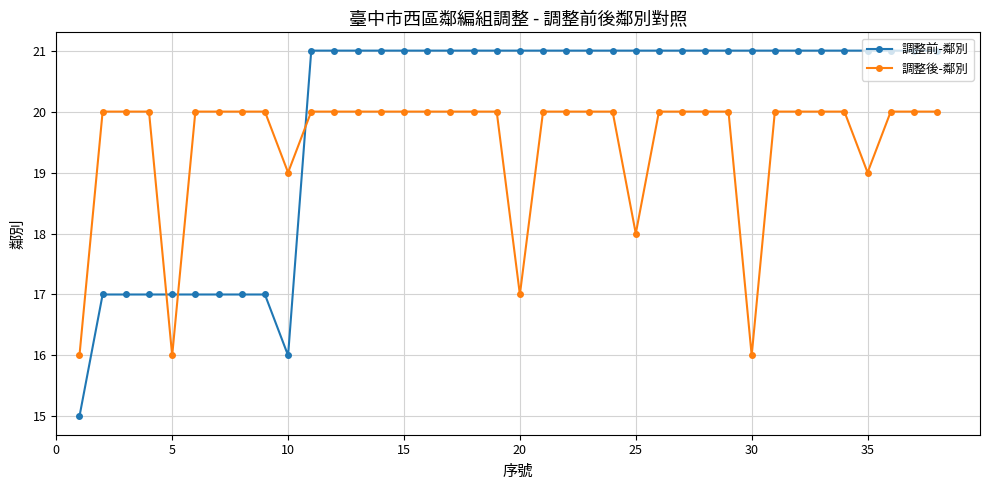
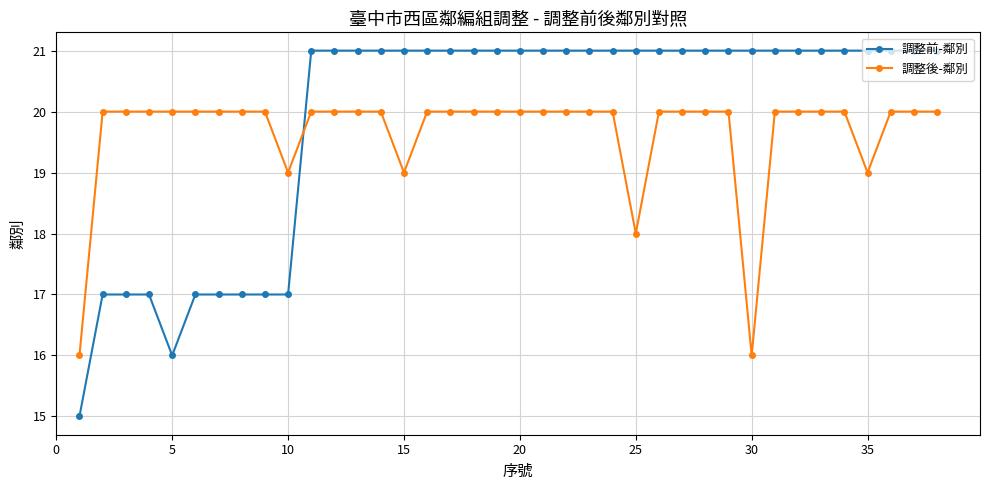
  {
    "調整前-鄰別": {
-     "5": 17,
-     "10": 16,
+     "5": 16,
+     "10": 17,
      "15": 21,
      "20": 21,
      "25": 21,
      "30": 21
    },
    "調整後-鄰別": {
-     "5": 16,
+     "5": 20,
      "10": 19,
-     "15": 20,
-     "20": 17,
+     "15": 19,
+     "20": 20,
      "25": 18,
      "30": 16,
      "35": 19
    }
  }
